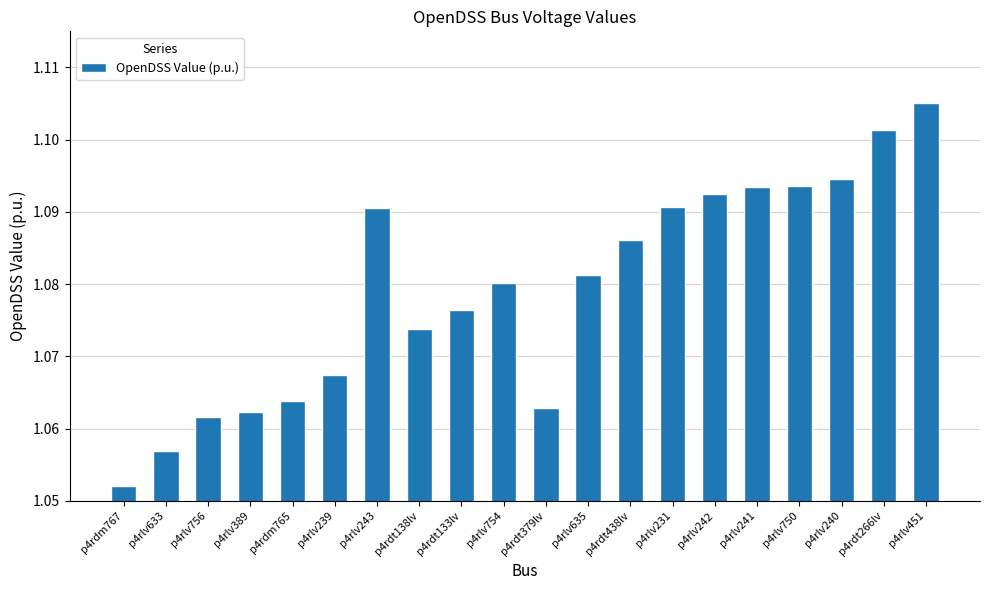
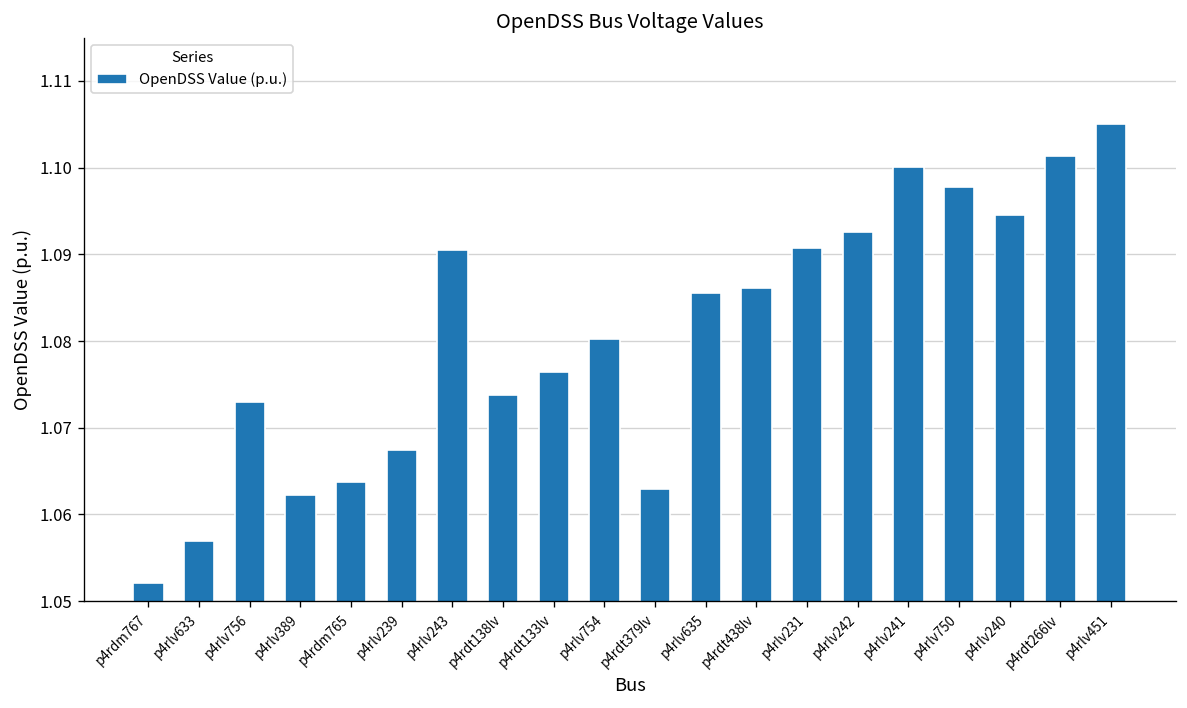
  {
    "p4rdm767": 1.052,
    "p4rlv633": 1.057,
-   "p4rlv756": 1.062,
+   "p4rlv756": 1.073,
    "p4rlv389": 1.062,
    "p4rdm765": 1.064,
    "p4rlv239": 1.067,
    "p4rlv243": 1.091,
    "p4rdt138lv": 1.074,
    "p4rdt133lv": 1.076,
    "p4rlv754": 1.080,
    "p4rdt379lv": 1.063,
-   "p4rlv635": 1.081,
+   "p4rlv635": 1.086,
    "p4rdt438lv": 1.086,
    "p4rlv231": 1.091,
    "p4rlv242": 1.093,
-   "p4rlv241": 1.093,
-   "p4rlv750": 1.094,
+   "p4rlv241": 1.100,
+   "p4rlv750": 1.098,
    "p4rlv240": 1.095,
    "p4rdt266lv": 1.101,
    "p4rlv451": 1.105
  }
